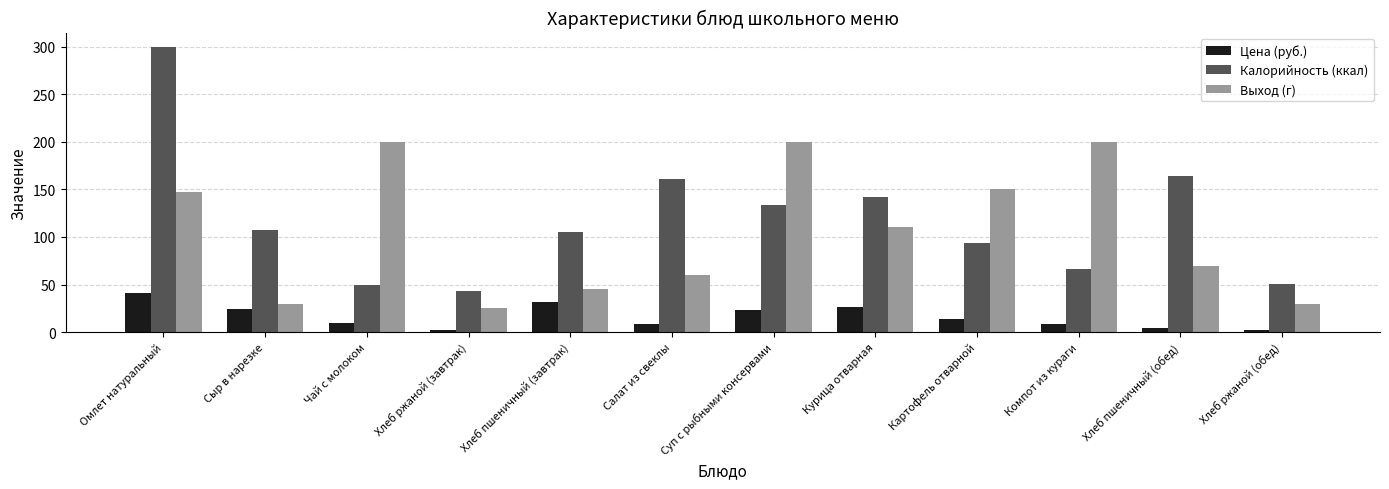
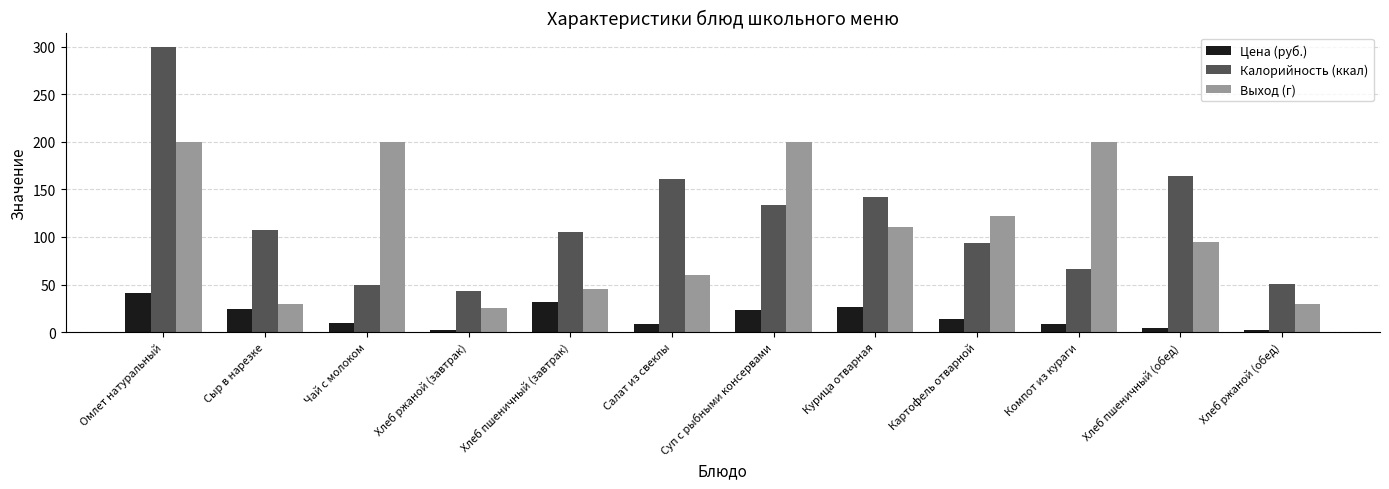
  {
    "Цена (руб.)": {
      "Омлет натуральный": 40,
      "Сыр в нарезке": 20,
      "Чай с молоком": 10,
      "Хлеб пшеничный (завтрак)": 30,
      "Салат из свеклы": 10,
      "Суп с рыбными консервами": 20,
      "Курица отварная": 30,
      "Картофель отварной": 10,
      "Компот из кураги": 10,
      "Хлеб пшеничный (обед)": 0
    },
    "Калорийность (ккал)": {
      "Омлет натуральный": 300,
      "Сыр в нарезке": 110,
      "Чай с молоком": 50,
      "Хлеб ржаной (завтрак)": 40,
      "Хлеб пшеничный (завтрак)": 110,
      "Салат из свеклы": 160,
      "Суп с рыбными консервами": 130,
      "Курица отварная": 140,
      "Картофель отварной": 90,
      "Компот из кураги": 70,
      "Хлеб пшеничный (обед)": 160,
      "Хлеб ржаной (обед)": 50
    },
    "Выход (г)": {
-     "Омлет натуральный": 150,
+     "Омлет натуральный": 200,
      "Сыр в нарезке": 30,
      "Чай с молоком": 200,
      "Хлеб ржаной (завтрак)": 30,
      "Хлеб пшеничный (завтрак)": 50,
      "Салат из свеклы": 60,
      "Суп с рыбными консервами": 200,
      "Курица отварная": 110,
-     "Картофель отварной": 150,
+     "Картофель отварной": 120,
      "Компот из кураги": 200,
-     "Хлеб пшеничный (обед)": 70,
+     "Хлеб пшеничный (обед)": 100,
      "Хлеб ржаной (обед)": 30
    }
  }
